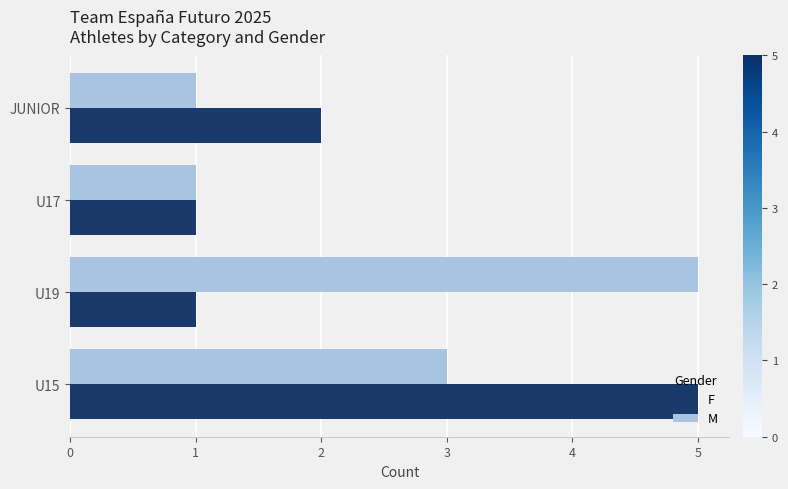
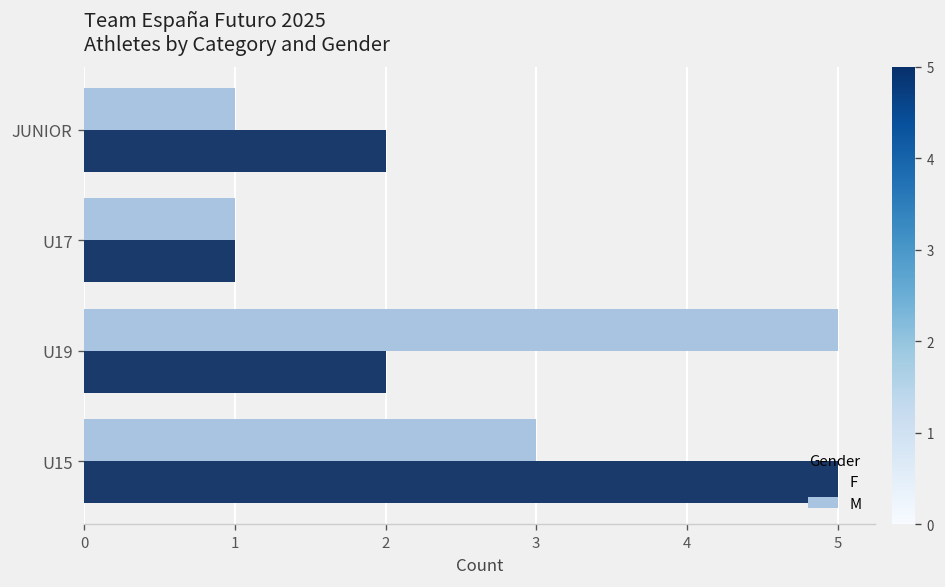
  {
    "F": {
      "JUNIOR": 2,
      "U17": 1,
-     "U19": 1,
+     "U19": 2,
      "U15": 5
    },
    "M": {
      "JUNIOR": 1,
      "U17": 1,
      "U19": 5,
      "U15": 3
    }
  }
